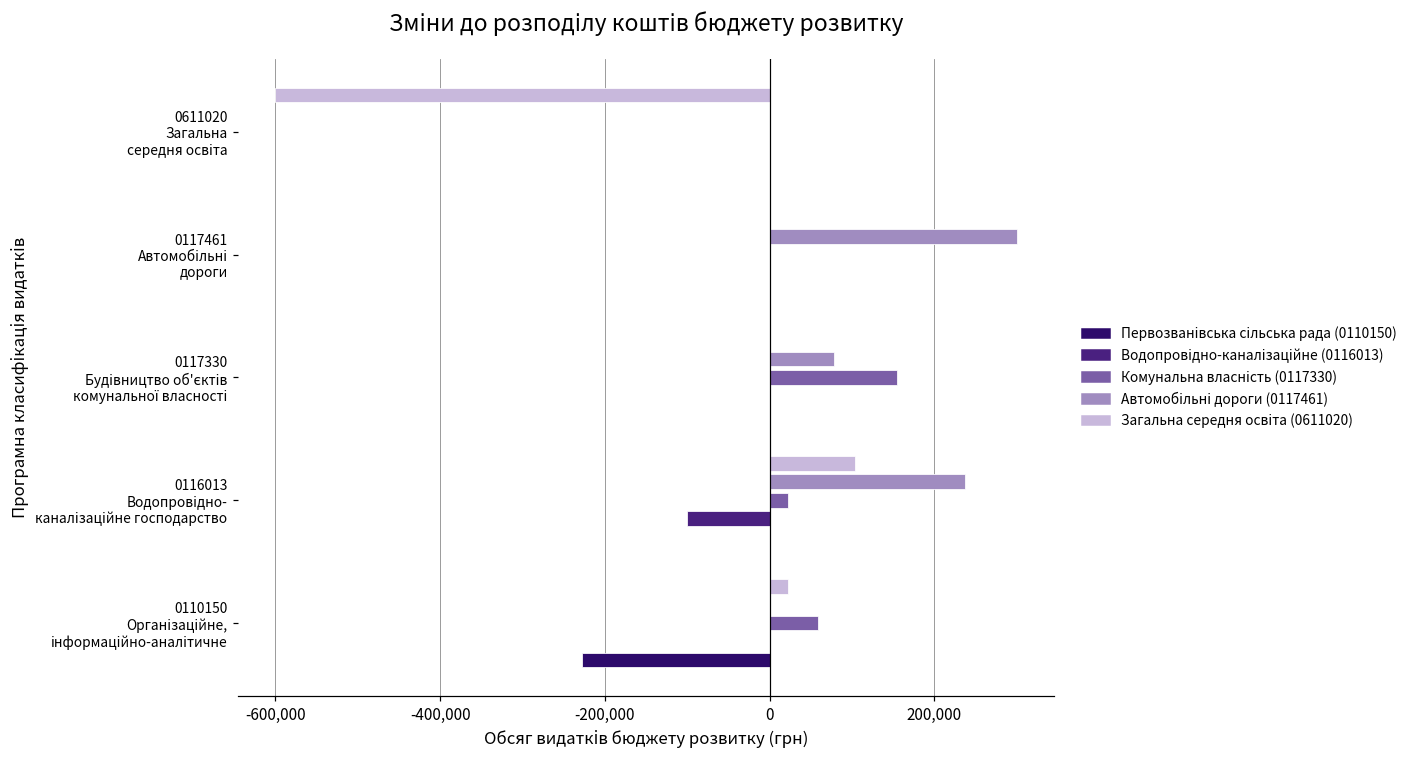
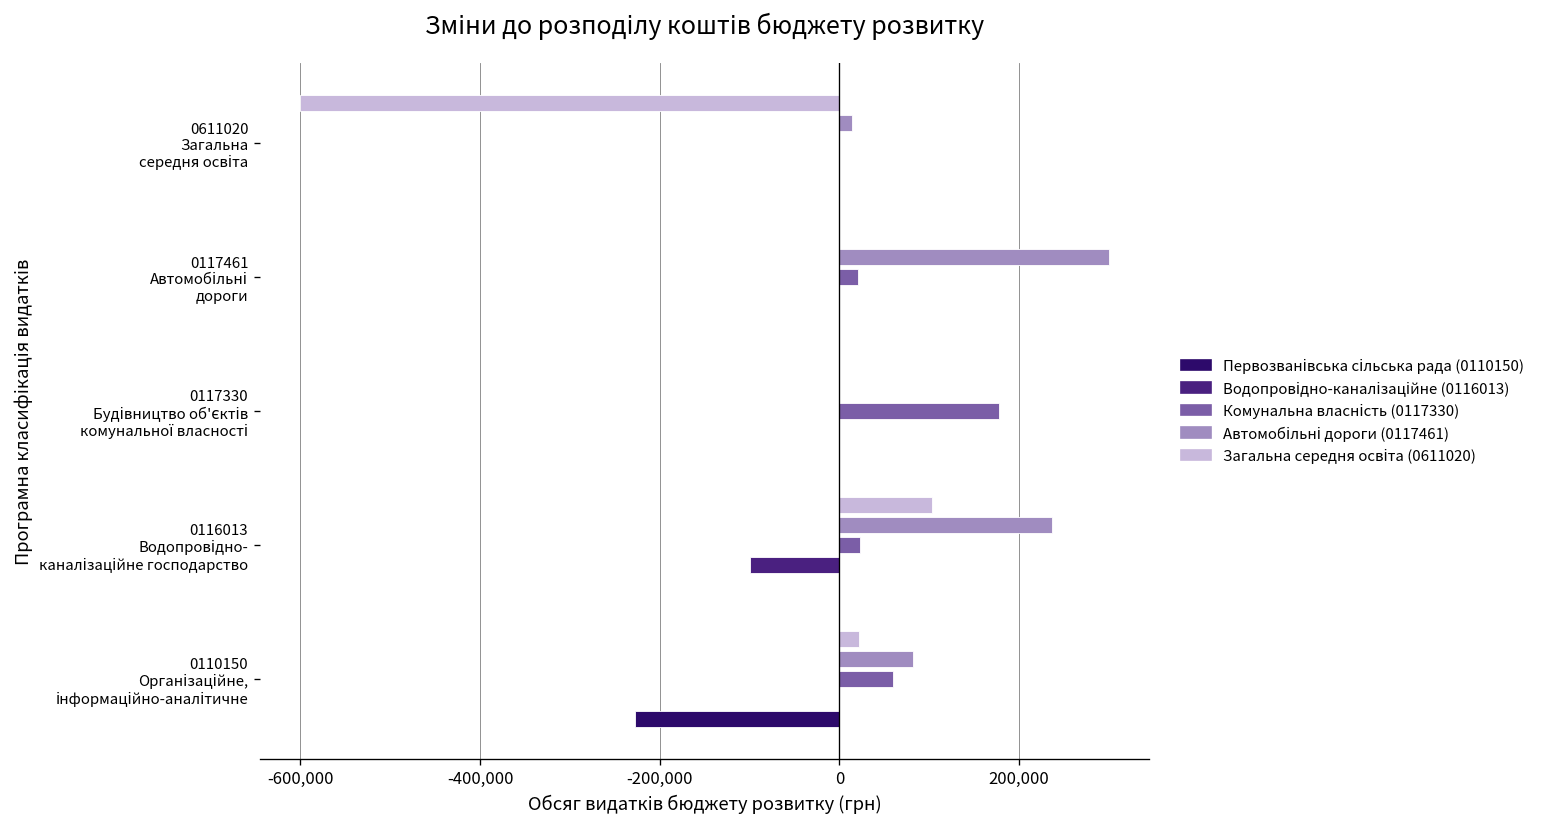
  {
    "Комунальна власність (0117330)": {
      "0611020 Загальна середня освіта": "0",
-     "0117461 Автомобільні дороги": "0",
-     "0117330 Будівництво об'єктів комунальної власності": "160,000",
+     "0117461 Автомобільні дороги": "20,000",
+     "0117330 Будівництво об'єктів комунальної власності": "180,000",
      "0116013 Водопровідно- каналізаційне господарство": "20,000",
      "0110150 Організаційне, інформаційно-аналітичне": "60,000"
    },
    "Автомобільні дороги (0117461)": {
-     "0611020 Загальна середня освіта": "0",
+     "0611020 Загальна середня освіта": "10,000",
      "0117461 Автомобільні дороги": "300,000",
-     "0117330 Будівництво об'єктів комунальної власності": "80,000",
+     "0117330 Будівництво об'єктів комунальної власності": "0",
      "0116013 Водопровідно- каналізаційне господарство": "240,000",
-     "0110150 Організаційне, інформаційно-аналітичне": "0"
+     "0110150 Організаційне, інформаційно-аналітичне": "80,000"
    },
    "Загальна середня освіта (0611020)": {
      "0611020 Загальна середня освіта": "-600,000",
      "0117461 Автомобільні дороги": "0",
      "0117330 Будівництво об'єктів комунальної власності": "0",
      "0116013 Водопровідно- каналізаційне господарство": "100,000",
      "0110150 Організаційне, інформаційно-аналітичне": "20,000"
    }
  }
